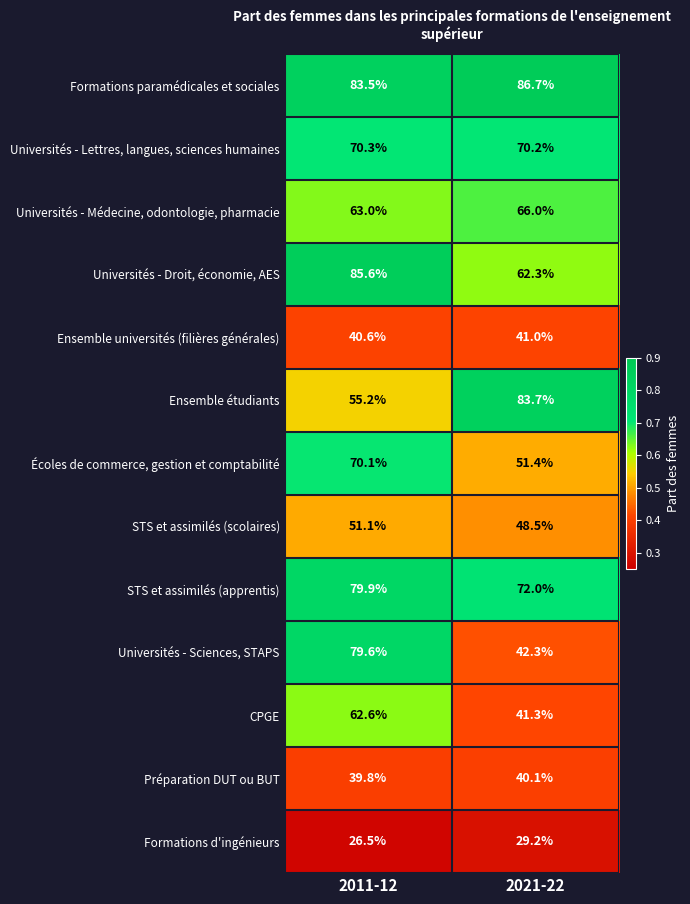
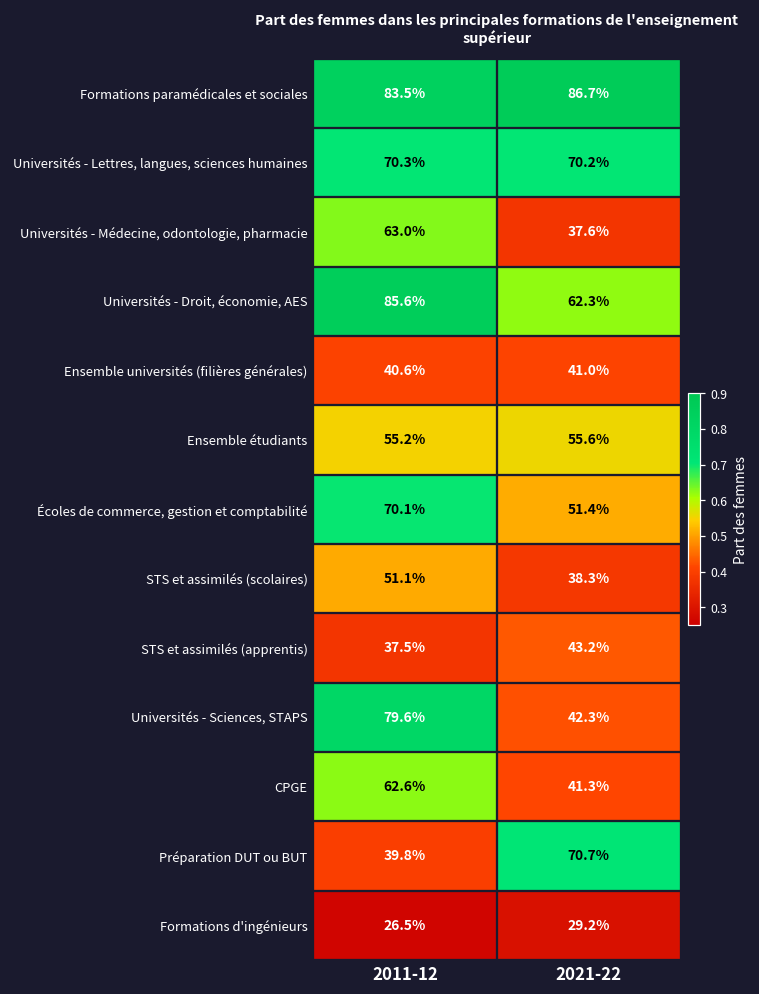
  {
    "Formations paramédicales et sociales": {
      "2011-12": "83.5%",
      "2021-22": "86.7%"
    },
    "Universités - Lettres, langues, sciences humaines": {
      "2011-12": "70.3%",
      "2021-22": "70.2%"
    },
    "Universités - Médecine, odontologie, pharmacie": {
      "2011-12": "63.0%",
-     "2021-22": "66.0%"
+     "2021-22": "37.6%"
    },
    "Universités - Droit, économie, AES": {
      "2011-12": "85.6%",
      "2021-22": "62.3%"
    },
    "Ensemble universités (filières générales)": {
      "2011-12": "40.6%",
      "2021-22": "41.0%"
    },
    "Ensemble étudiants": {
      "2011-12": "55.2%",
-     "2021-22": "83.7%"
+     "2021-22": "55.6%"
    },
    "Écoles de commerce, gestion et comptabilité": {
      "2011-12": "70.1%",
      "2021-22": "51.4%"
    },
    "STS et assimilés (scolaires)": {
      "2011-12": "51.1%",
-     "2021-22": "48.5%"
+     "2021-22": "38.3%"
    },
    "STS et assimilés (apprentis)": {
-     "2011-12": "79.9%",
-     "2021-22": "72.0%"
+     "2011-12": "37.5%",
+     "2021-22": "43.2%"
    },
    "Universités - Sciences, STAPS": {
      "2011-12": "79.6%",
      "2021-22": "42.3%"
    },
    "CPGE": {
      "2011-12": "62.6%",
      "2021-22": "41.3%"
    },
    "Préparation DUT ou BUT": {
      "2011-12": "39.8%",
-     "2021-22": "40.1%"
+     "2021-22": "70.7%"
    },
    "Formations d'ingénieurs": {
      "2011-12": "26.5%",
      "2021-22": "29.2%"
    }
  }
